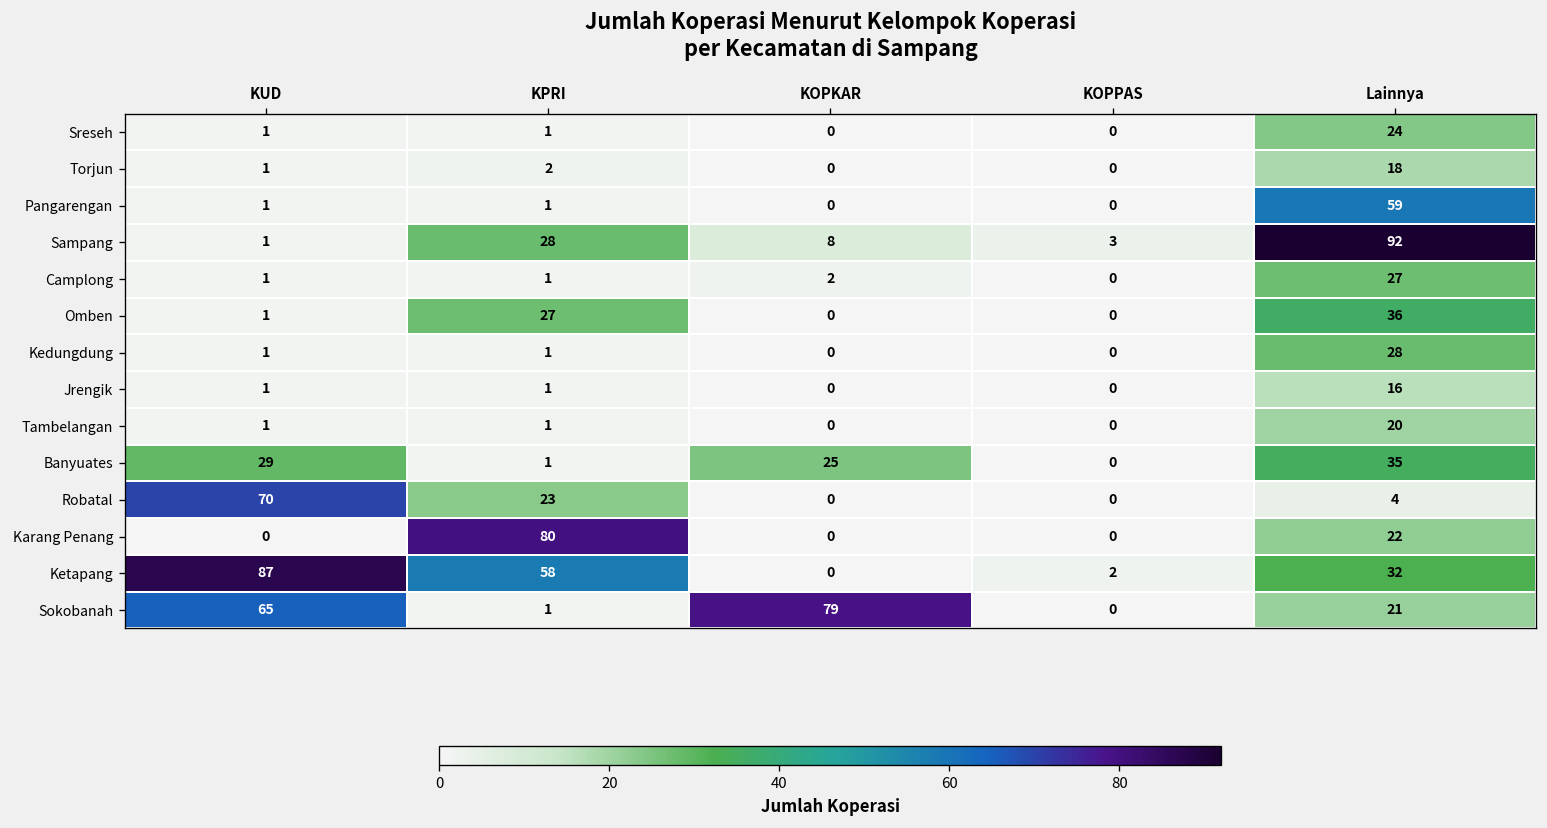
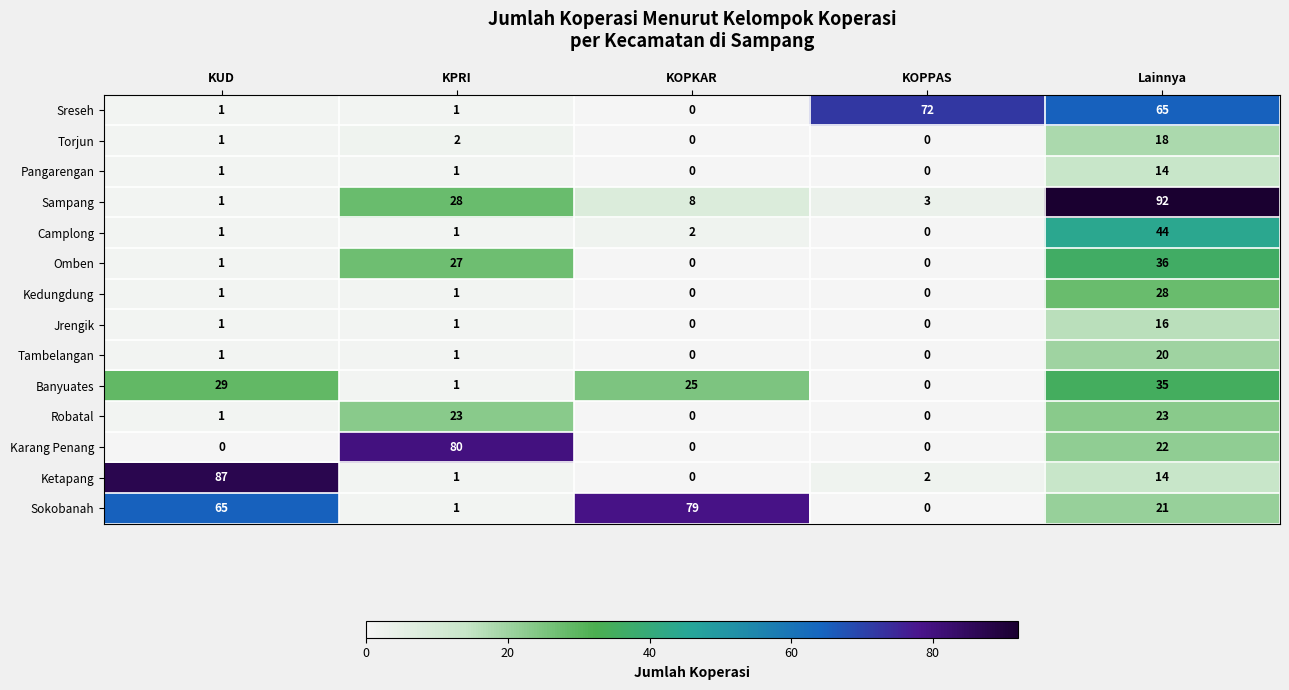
  {
    "Sreseh": {
      "KUD": 1,
      "KPRI": 1,
      "KOPKAR": 0,
-     "KOPPAS": 0,
-     "Lainnya": 24
+     "KOPPAS": 72,
+     "Lainnya": 65
    },
    "Torjun": {
      "KUD": 1,
      "KPRI": 2,
      "KOPKAR": 0,
      "KOPPAS": 0,
      "Lainnya": 18
    },
    "Pangarengan": {
      "KUD": 1,
      "KPRI": 1,
      "KOPKAR": 0,
      "KOPPAS": 0,
-     "Lainnya": 59
+     "Lainnya": 14
    },
    "Sampang": {
      "KUD": 1,
      "KPRI": 28,
      "KOPKAR": 8,
      "KOPPAS": 3,
      "Lainnya": 92
    },
    "Camplong": {
      "KUD": 1,
      "KPRI": 1,
      "KOPKAR": 2,
      "KOPPAS": 0,
-     "Lainnya": 27
+     "Lainnya": 44
    },
    "Omben": {
      "KUD": 1,
      "KPRI": 27,
      "KOPKAR": 0,
      "KOPPAS": 0,
      "Lainnya": 36
    },
    "Kedungdung": {
      "KUD": 1,
      "KPRI": 1,
      "KOPKAR": 0,
      "KOPPAS": 0,
      "Lainnya": 28
    },
    "Jrengik": {
      "KUD": 1,
      "KPRI": 1,
      "KOPKAR": 0,
      "KOPPAS": 0,
      "Lainnya": 16
    },
    "Tambelangan": {
      "KUD": 1,
      "KPRI": 1,
      "KOPKAR": 0,
      "KOPPAS": 0,
      "Lainnya": 20
    },
    "Banyuates": {
      "KUD": 29,
      "KPRI": 1,
      "KOPKAR": 25,
      "KOPPAS": 0,
      "Lainnya": 35
    },
    "Robatal": {
-     "KUD": 70,
+     "KUD": 1,
      "KPRI": 23,
      "KOPKAR": 0,
      "KOPPAS": 0,
-     "Lainnya": 4
+     "Lainnya": 23
    },
    "Karang Penang": {
      "KUD": 0,
      "KPRI": 80,
      "KOPKAR": 0,
      "KOPPAS": 0,
      "Lainnya": 22
    },
    "Ketapang": {
      "KUD": 87,
-     "KPRI": 58,
+     "KPRI": 1,
      "KOPKAR": 0,
      "KOPPAS": 2,
-     "Lainnya": 32
+     "Lainnya": 14
    },
    "Sokobanah": {
      "KUD": 65,
      "KPRI": 1,
      "KOPKAR": 79,
      "KOPPAS": 0,
      "Lainnya": 21
    }
  }
